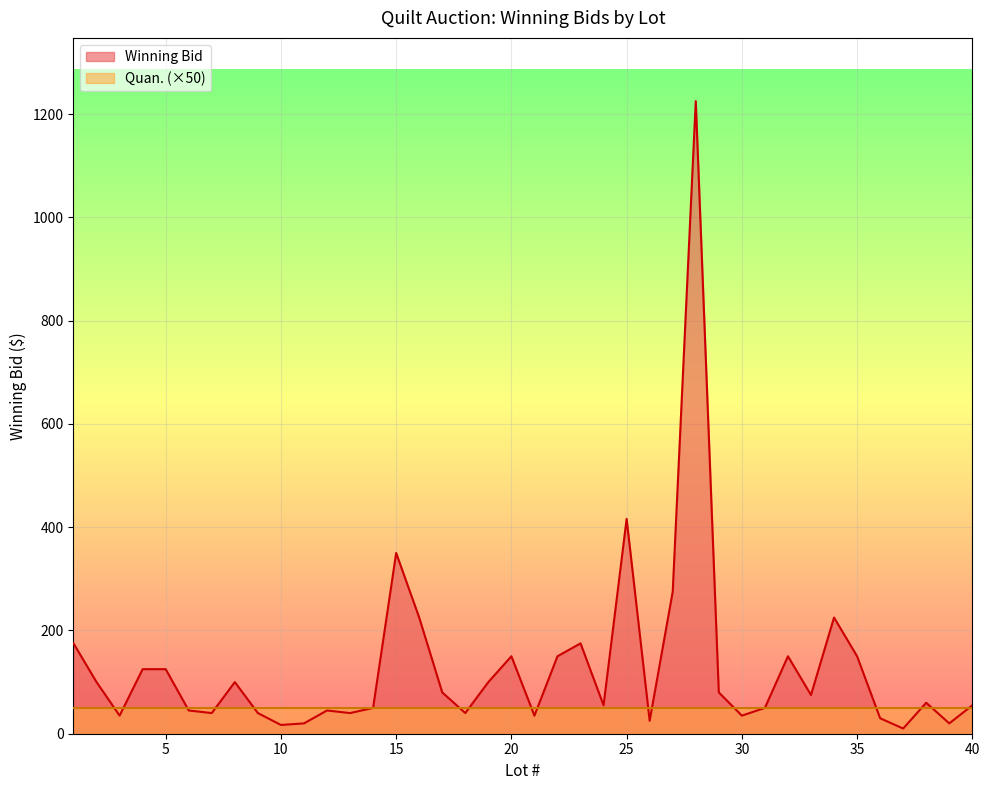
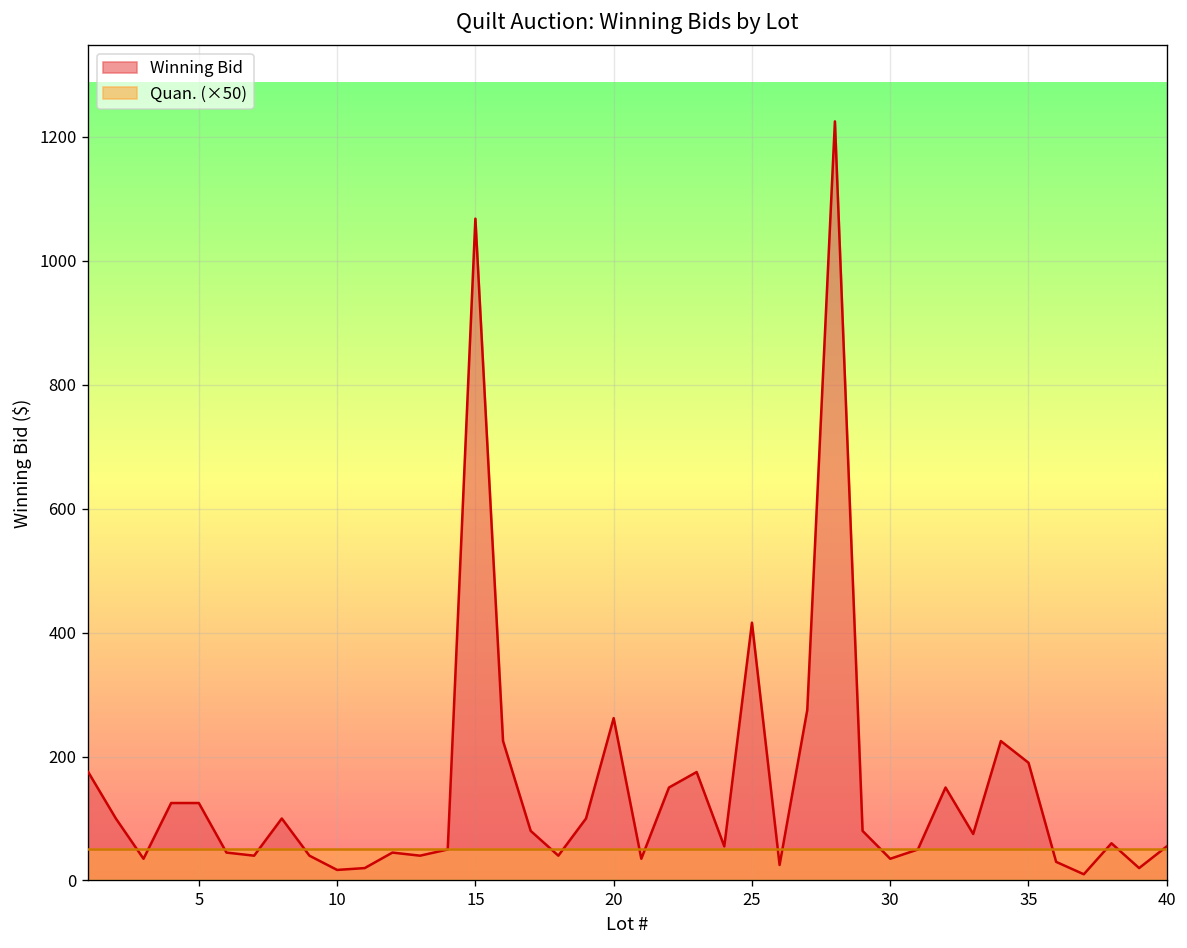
  {
    "Winning Bid": {
      "5": 130,
      "10": 20,
-     "15": 350,
-     "20": 150,
+     "15": 1070,
+     "20": 260,
      "25": 420,
      "30": 40,
-     "35": 150,
+     "35": 190,
      "40": 60
    },
    "Quan. (×50)": {
      "5": 50,
      "10": 50,
      "15": 50,
      "20": 50,
      "25": 50,
      "30": 50,
      "35": 50,
      "40": 50
    }
  }
